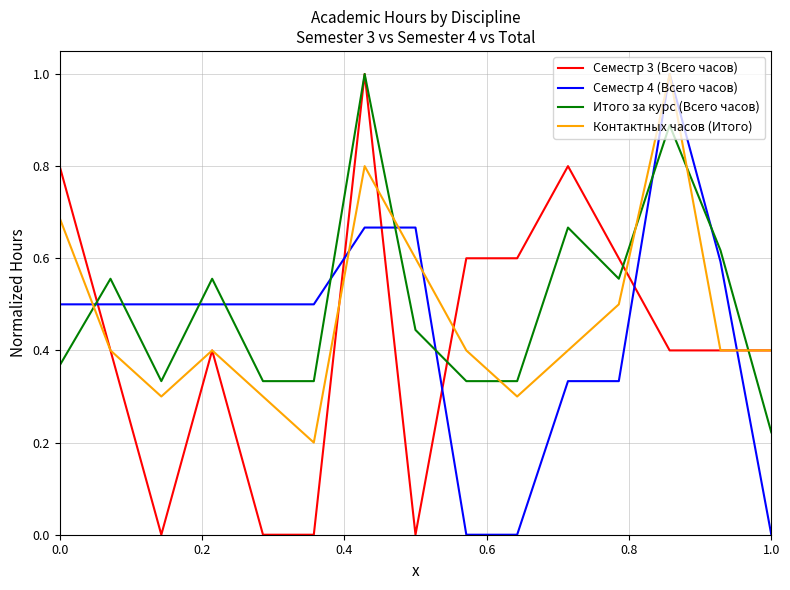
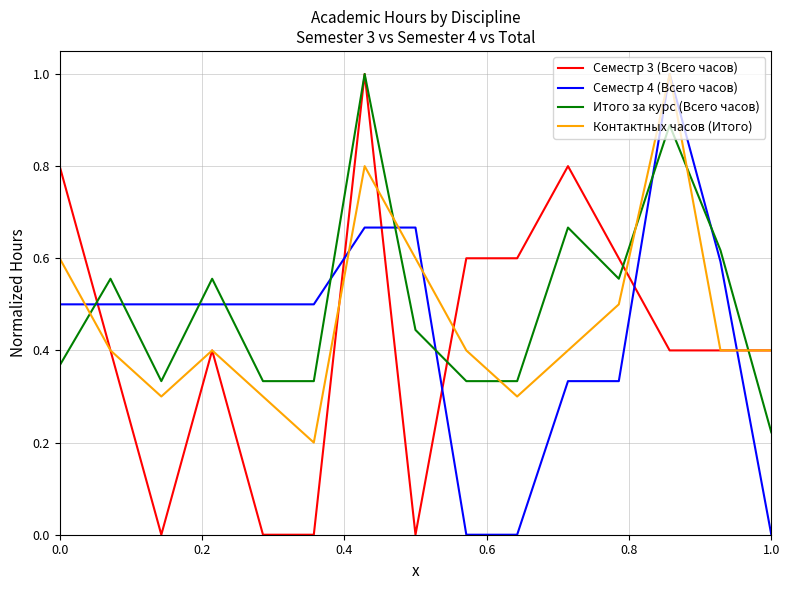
  {
    "Семестр 3 (Всего часов)": {
      "0.0": 0.80
    },
    "Семестр 4 (Всего часов)": {
      "0.0": 0.50,
      "1.0": 0.00
    },
    "Итого за курс (Всего часов)": {
      "0.0": 0.37,
      "1.0": 0.22
    },
    "Контактных часов (Итого)": {
-     "0.0": 0.69
+     "0.0": 0.60
    }
  }
